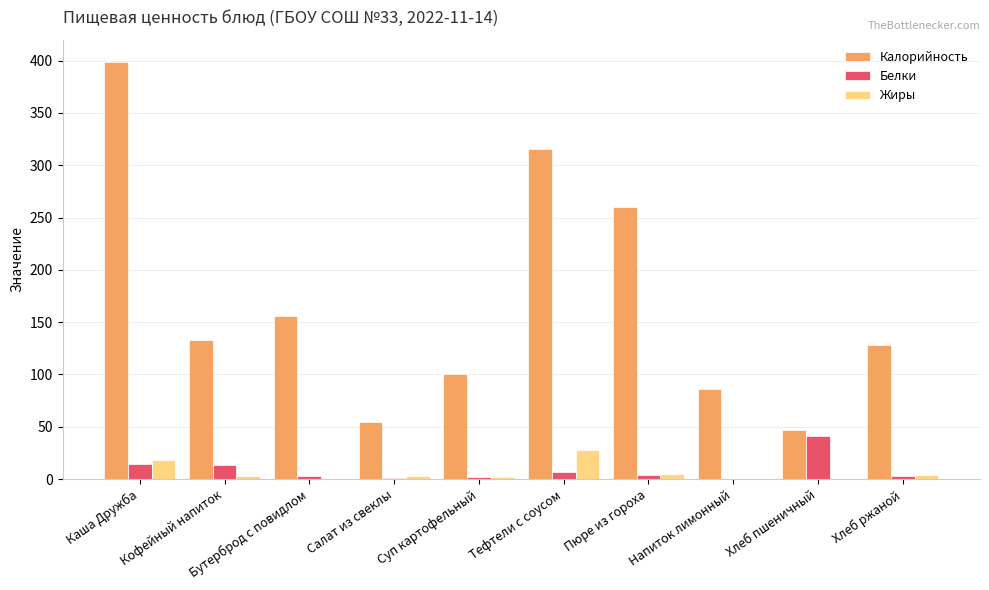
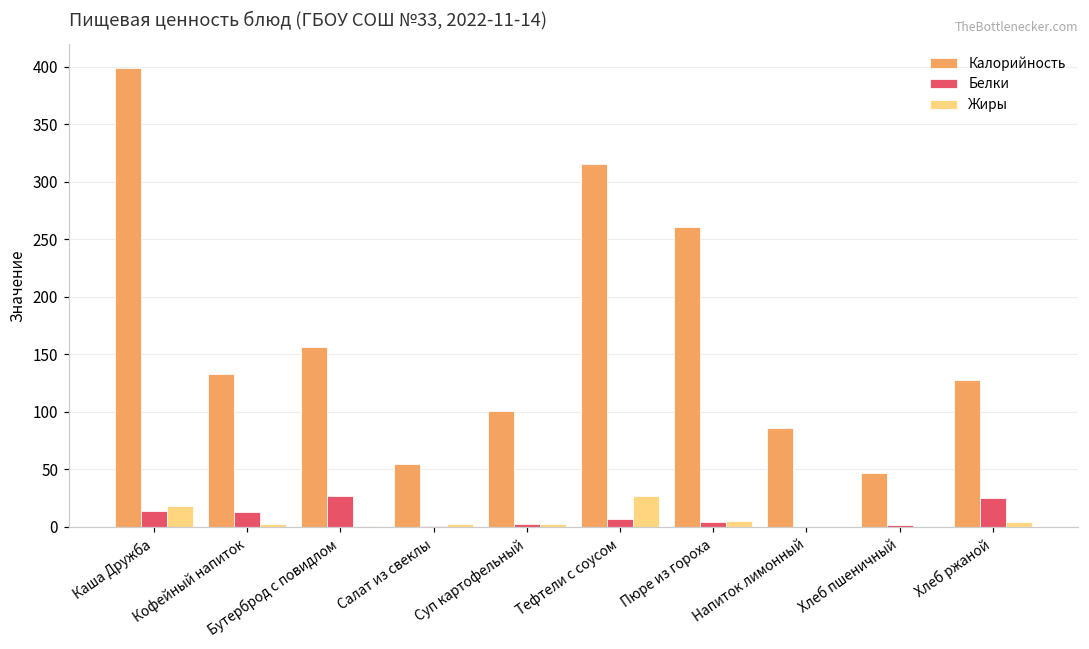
  {
    "Белки": {
      "Каша Дружба": 14,
      "Кофейный напиток": 13,
-     "Бутерброд с повидлом": 3,
+     "Бутерброд с повидлом": 27,
      "Тефтели с соусом": 7,
      "Пюре из гороха": 4,
-     "Хлеб пшеничный": 41,
-     "Хлеб ржаной": 3
+     "Хлеб пшеничный": 2,
+     "Хлеб ржаной": 25
    }
  }
